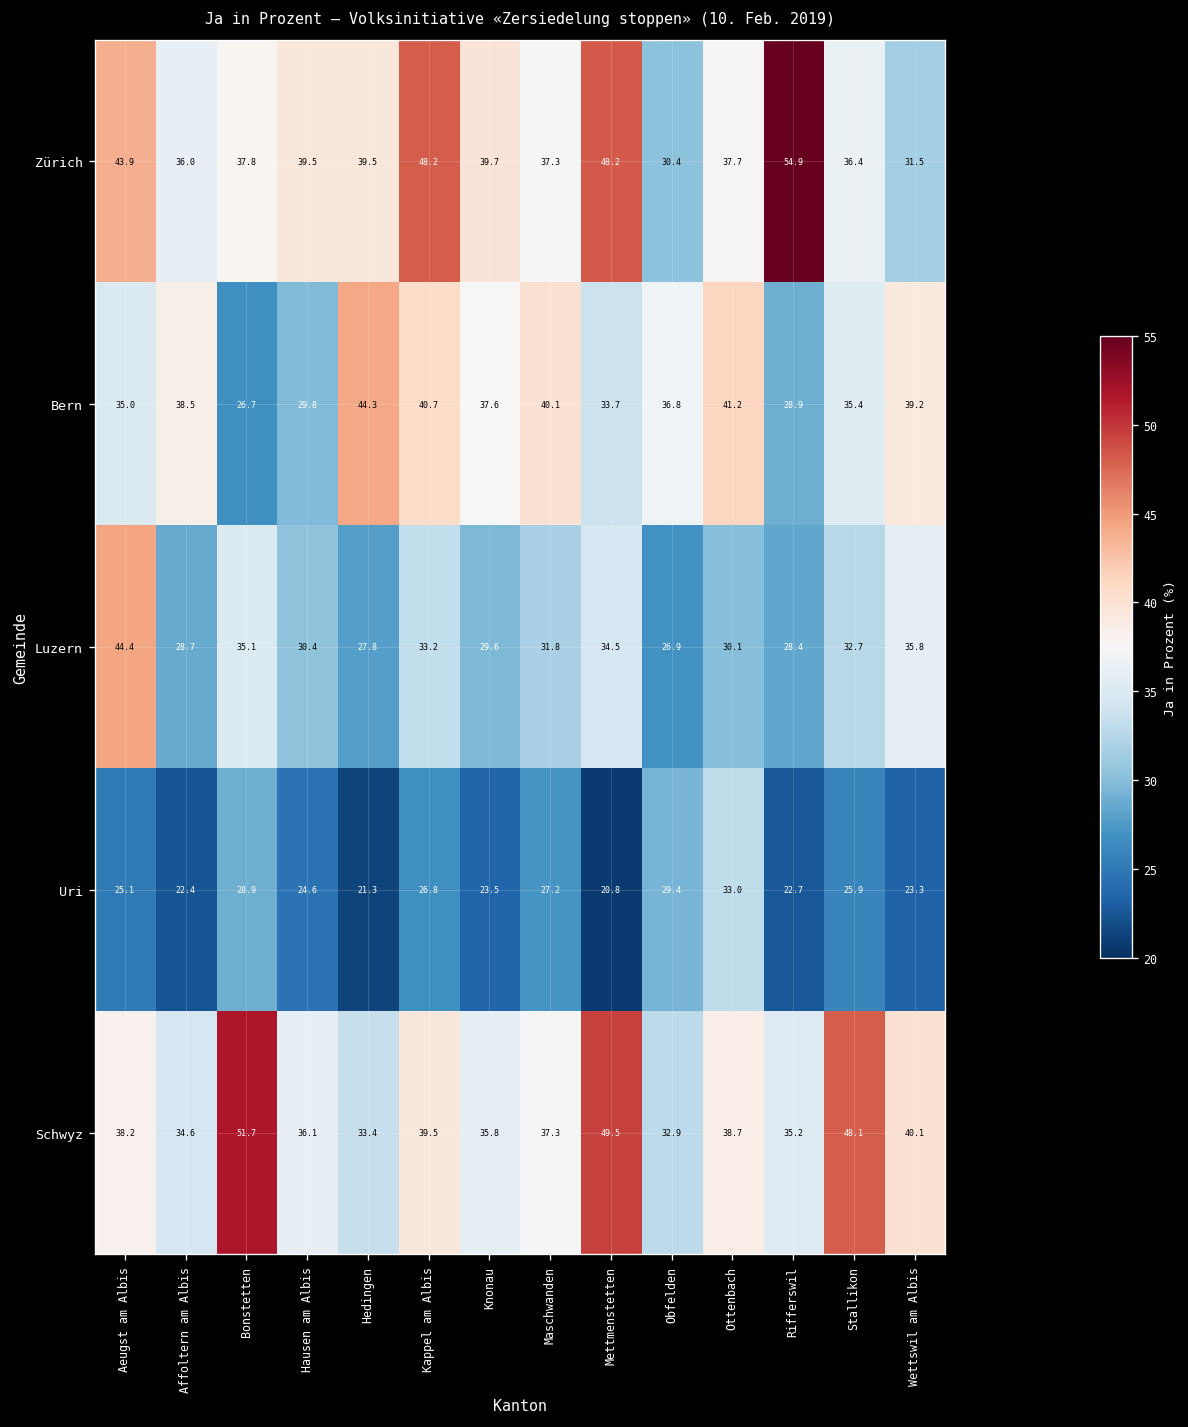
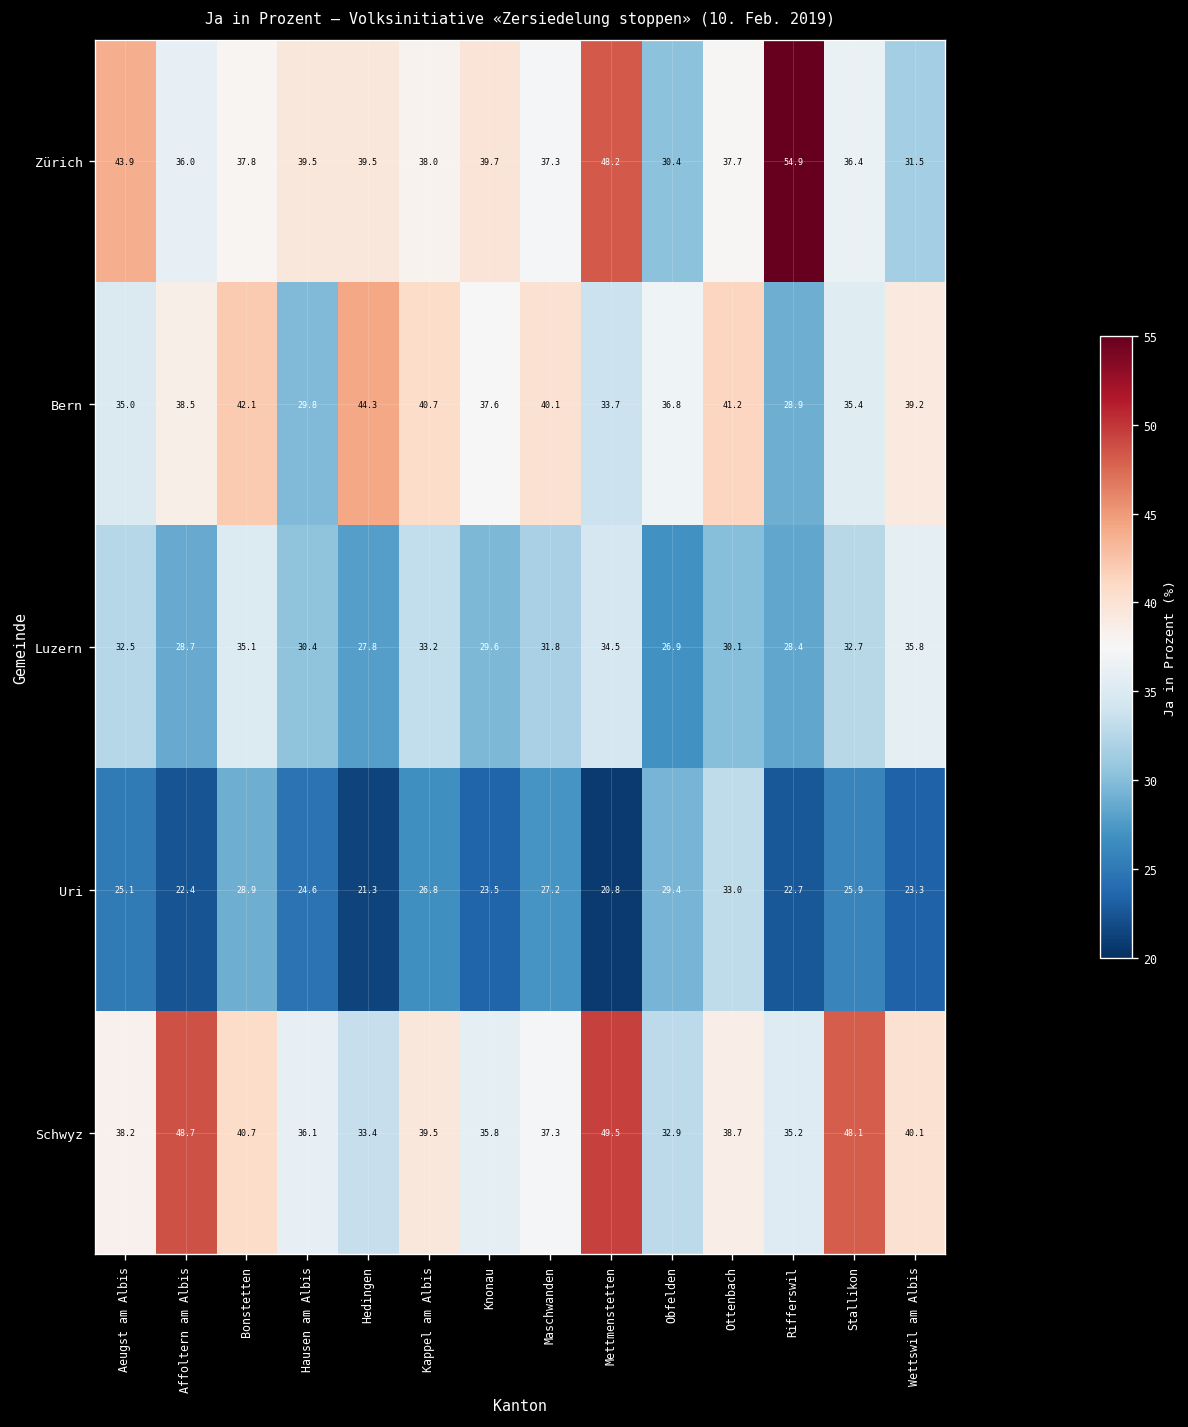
  {
    "Zürich": {
      "Aeugst am Albis": 43.9,
      "Affoltern am Albis": 36.0,
      "Bonstetten": 37.8,
      "Hausen am Albis": 39.5,
      "Hedingen": 39.5,
-     "Kappel am Albis": 48.2,
+     "Kappel am Albis": 38.0,
      "Knonau": 39.7,
      "Maschwanden": 37.3,
      "Mettmenstetten": 48.2,
      "Obfelden": 30.4,
      "Ottenbach": 37.7,
      "Rifferswil": 54.9,
      "Stallikon": 36.4,
      "Wettswil am Albis": 31.5
    },
    "Bern": {
      "Aeugst am Albis": 35.0,
      "Affoltern am Albis": 38.5,
-     "Bonstetten": 26.7,
+     "Bonstetten": 42.1,
      "Hausen am Albis": 29.8,
      "Hedingen": 44.3,
      "Kappel am Albis": 40.7,
      "Knonau": 37.6,
      "Maschwanden": 40.1,
      "Mettmenstetten": 33.7,
      "Obfelden": 36.8,
      "Ottenbach": 41.2,
      "Rifferswil": 28.9,
      "Stallikon": 35.4,
      "Wettswil am Albis": 39.2
    },
    "Luzern": {
-     "Aeugst am Albis": 44.4,
+     "Aeugst am Albis": 32.5,
      "Affoltern am Albis": 28.7,
      "Bonstetten": 35.1,
      "Hausen am Albis": 30.4,
      "Hedingen": 27.8,
      "Kappel am Albis": 33.2,
      "Knonau": 29.6,
      "Maschwanden": 31.8,
      "Mettmenstetten": 34.5,
      "Obfelden": 26.9,
      "Ottenbach": 30.1,
      "Rifferswil": 28.4,
      "Stallikon": 32.7,
      "Wettswil am Albis": 35.8
    },
    "Uri": {
      "Aeugst am Albis": 25.1,
      "Affoltern am Albis": 22.4,
      "Bonstetten": 28.9,
      "Hausen am Albis": 24.6,
      "Hedingen": 21.3,
      "Kappel am Albis": 26.8,
      "Knonau": 23.5,
      "Maschwanden": 27.2,
      "Mettmenstetten": 20.8,
      "Obfelden": 29.4,
      "Ottenbach": 33.0,
      "Rifferswil": 22.7,
      "Stallikon": 25.9,
      "Wettswil am Albis": 23.3
    },
    "Schwyz": {
      "Aeugst am Albis": 38.2,
-     "Affoltern am Albis": 34.6,
-     "Bonstetten": 51.7,
+     "Affoltern am Albis": 48.7,
+     "Bonstetten": 40.7,
      "Hausen am Albis": 36.1,
      "Hedingen": 33.4,
      "Kappel am Albis": 39.5,
      "Knonau": 35.8,
      "Maschwanden": 37.3,
      "Mettmenstetten": 49.5,
      "Obfelden": 32.9,
      "Ottenbach": 38.7,
      "Rifferswil": 35.2,
      "Stallikon": 48.1,
      "Wettswil am Albis": 40.1
    }
  }
